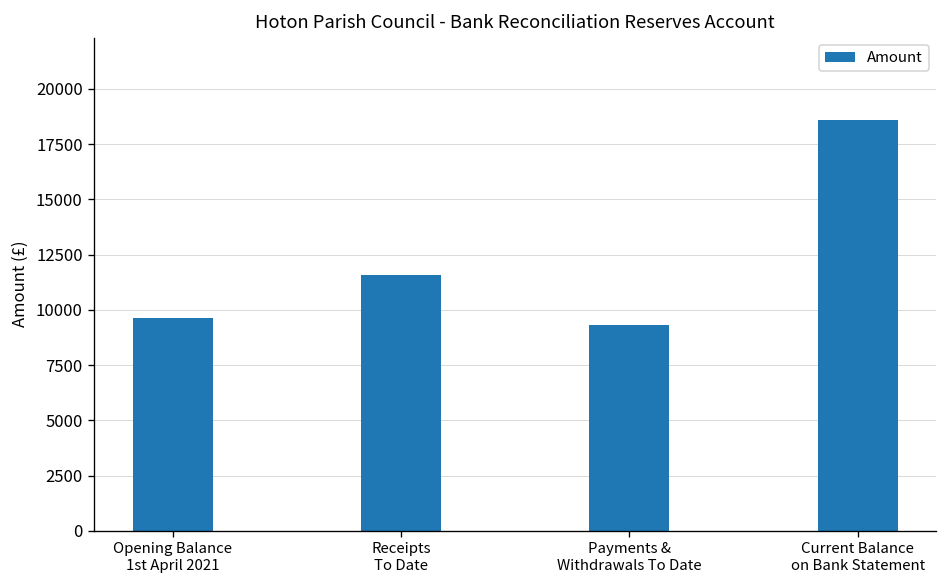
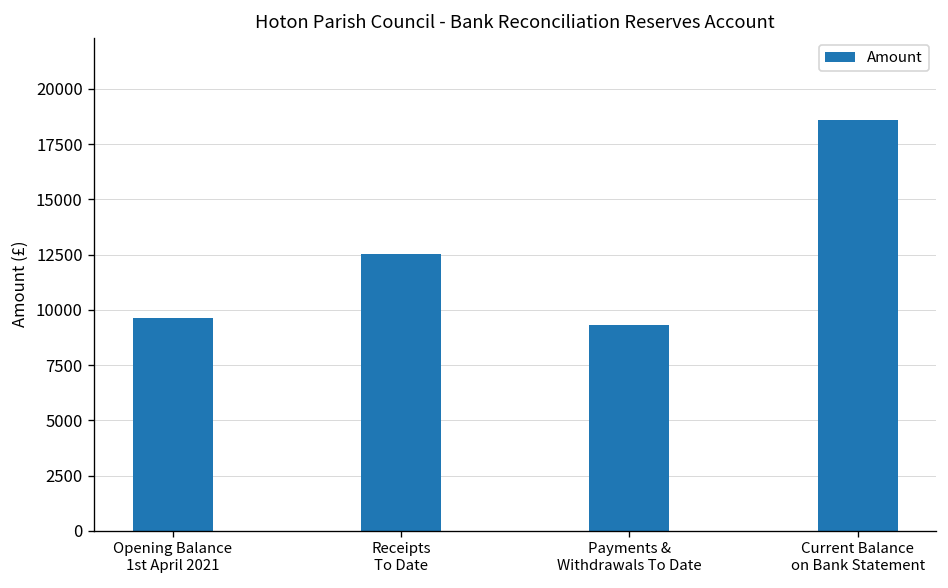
  {
    "Opening Balance 1st April 2021": 9600,
-   "Receipts To Date": 11600,
+   "Receipts To Date": 12500,
    "Payments & Withdrawals To Date": 9300,
    "Current Balance on Bank Statement": 18600
  }
